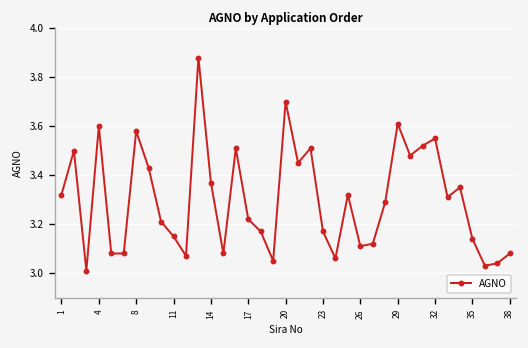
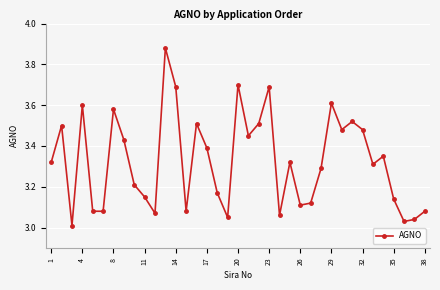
  {
    "1": 3.32,
    "4": 3.60,
    "8": 3.58,
    "11": 3.15,
-   "14": 3.37,
-   "17": 3.22,
+   "14": 3.69,
+   "17": 3.39,
    "20": 3.70,
-   "23": 3.17,
+   "23": 3.69,
    "26": 3.11,
    "29": 3.61,
-   "32": 3.55,
+   "32": 3.48,
    "35": 3.14,
    "38": 3.08
  }
